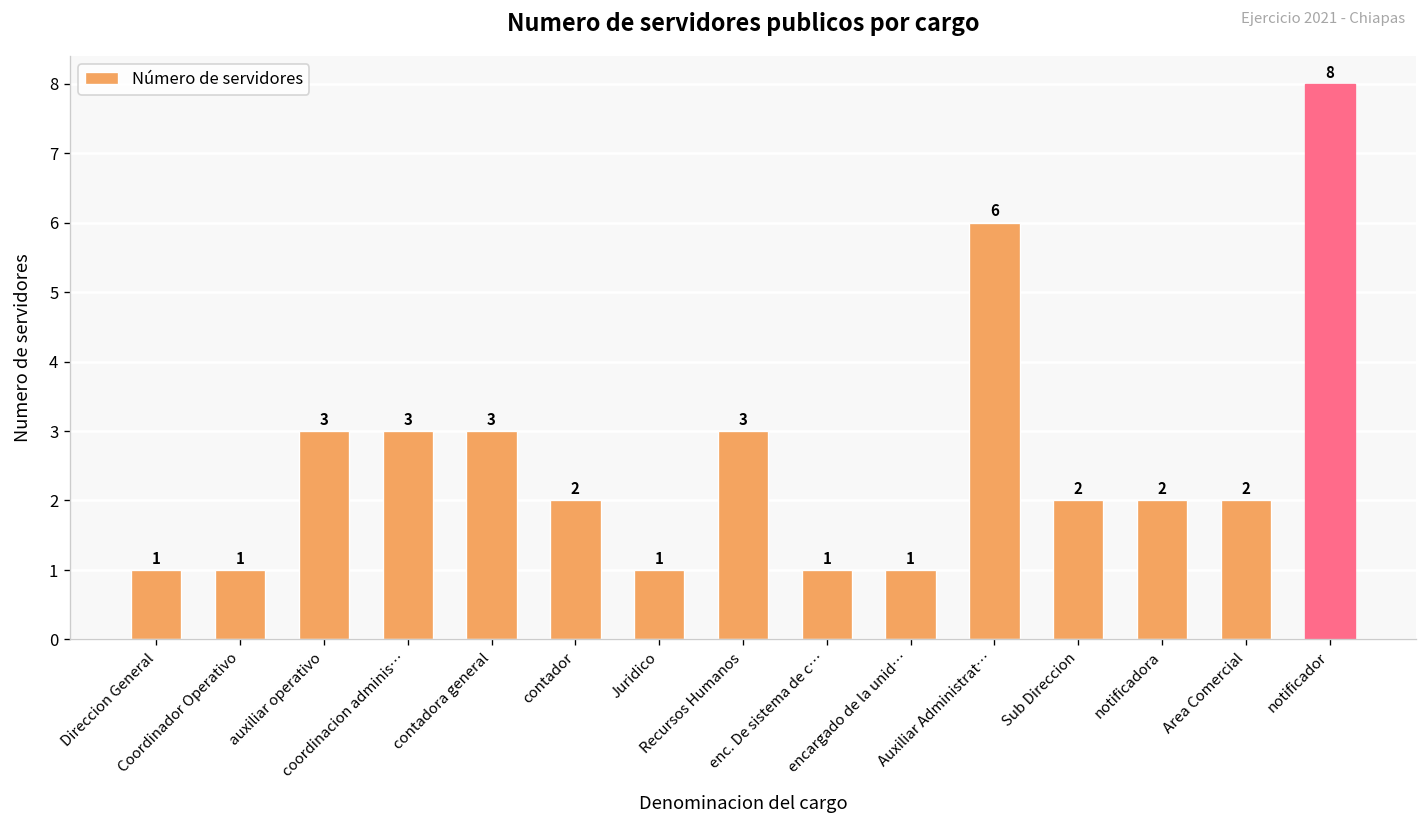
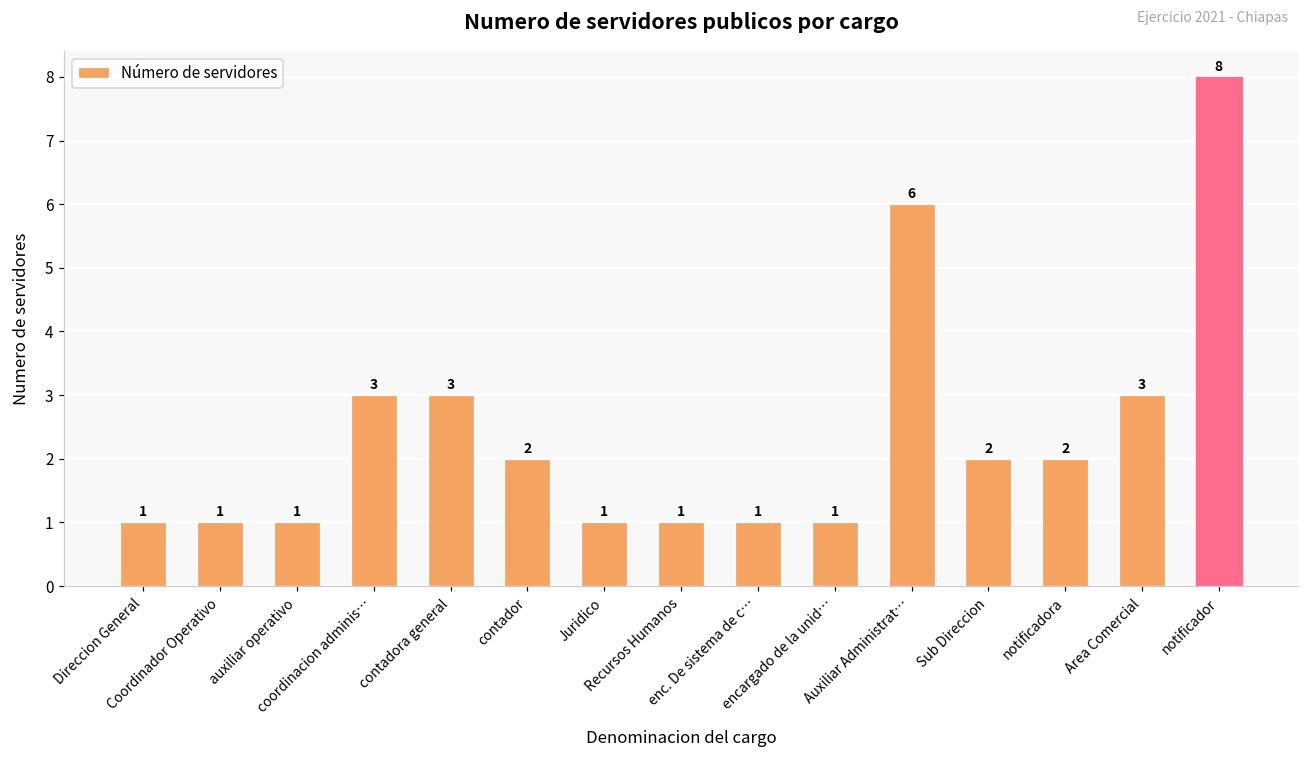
  {
    "Direccion General": 1,
    "Coordinador Operativo": 1,
-   "auxiliar operativo": 3,
+   "auxiliar operativo": 1,
    "coordinacion adminis…": 3,
    "contadora general": 3,
    "contador": 2,
    "Juridico": 1,
-   "Recursos Humanos": 3,
+   "Recursos Humanos": 1,
    "enc. De sistema de c…": 1,
    "encargado de la unid…": 1,
    "Auxiliar Administrat…": 6,
    "Sub Direccion": 2,
    "notificadora": 2,
-   "Area Comercial": 2,
+   "Area Comercial": 3,
    "notificador": 8
  }
